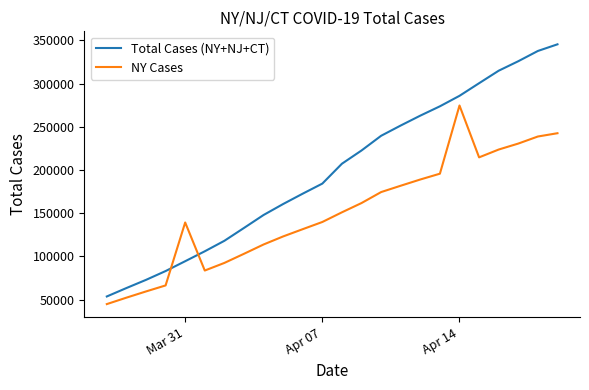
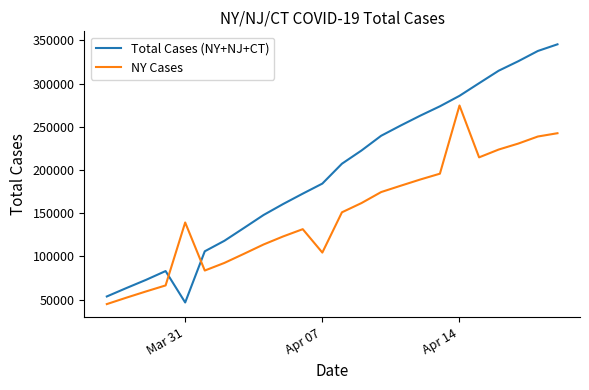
  {
    "Total Cases (NY+NJ+CT)": {
-     "Mar 31": 90000,
+     "Mar 31": 50000,
      "Apr 07": 180000,
      "Apr 14": 290000
    },
    "NY Cases": {
      "Mar 31": 140000,
-     "Apr 07": 140000,
+     "Apr 07": 100000,
      "Apr 14": 270000
    }
  }
